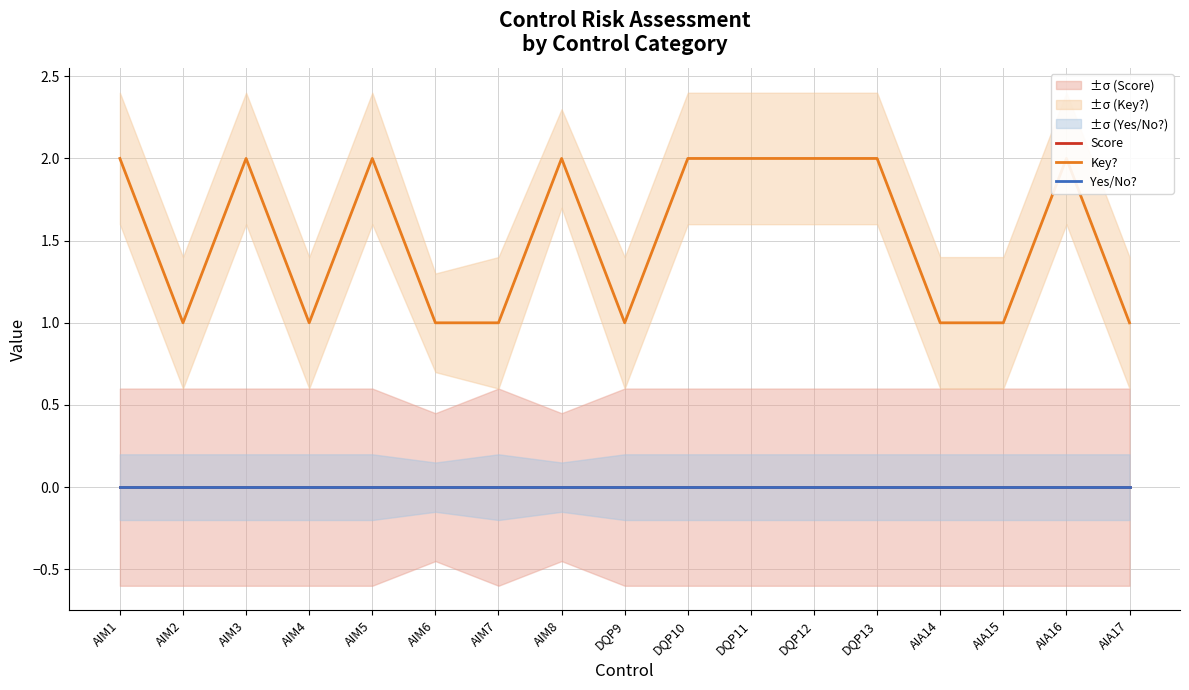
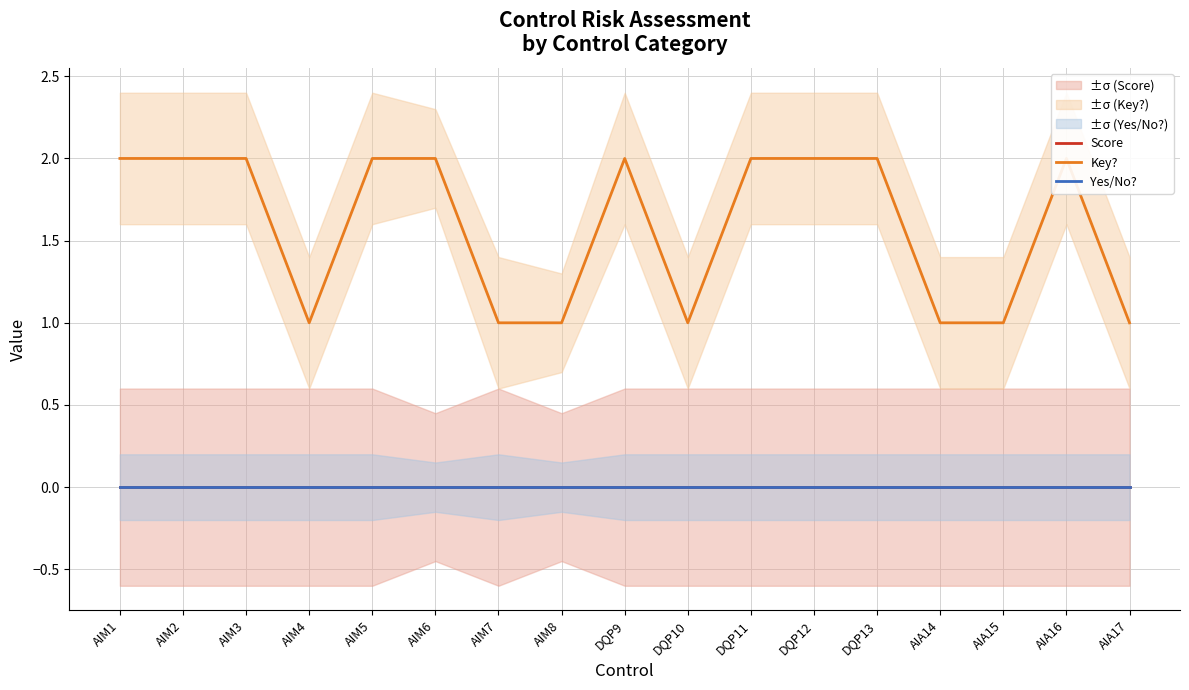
  {
    "Yes/No?": {
      "AIM1": 0,
      "AIM2": 0,
      "AIM3": 0,
      "AIM4": 0,
      "AIM5": 0,
      "AIM6": 0,
      "AIM7": 0,
      "AIM8": 0,
      "DQP9": 0,
      "DQP10": 0,
      "DQP11": 0,
      "DQP12": 0,
      "DQP13": 0,
      "AIA14": 0,
      "AIA15": 0,
      "AIA16": 0,
      "AIA17": 0
    },
    "Key?": {
      "AIM1": 2,
-     "AIM2": 1,
+     "AIM2": 2,
      "AIM3": 2,
      "AIM4": 1,
      "AIM5": 2,
-     "AIM6": 1,
+     "AIM6": 2,
      "AIM7": 1,
-     "AIM8": 2,
-     "DQP9": 1,
-     "DQP10": 2,
+     "AIM8": 1,
+     "DQP9": 2,
+     "DQP10": 1,
      "DQP11": 2,
      "DQP12": 2,
      "DQP13": 2,
      "AIA14": 1,
      "AIA15": 1,
      "AIA17": 1
    }
  }
